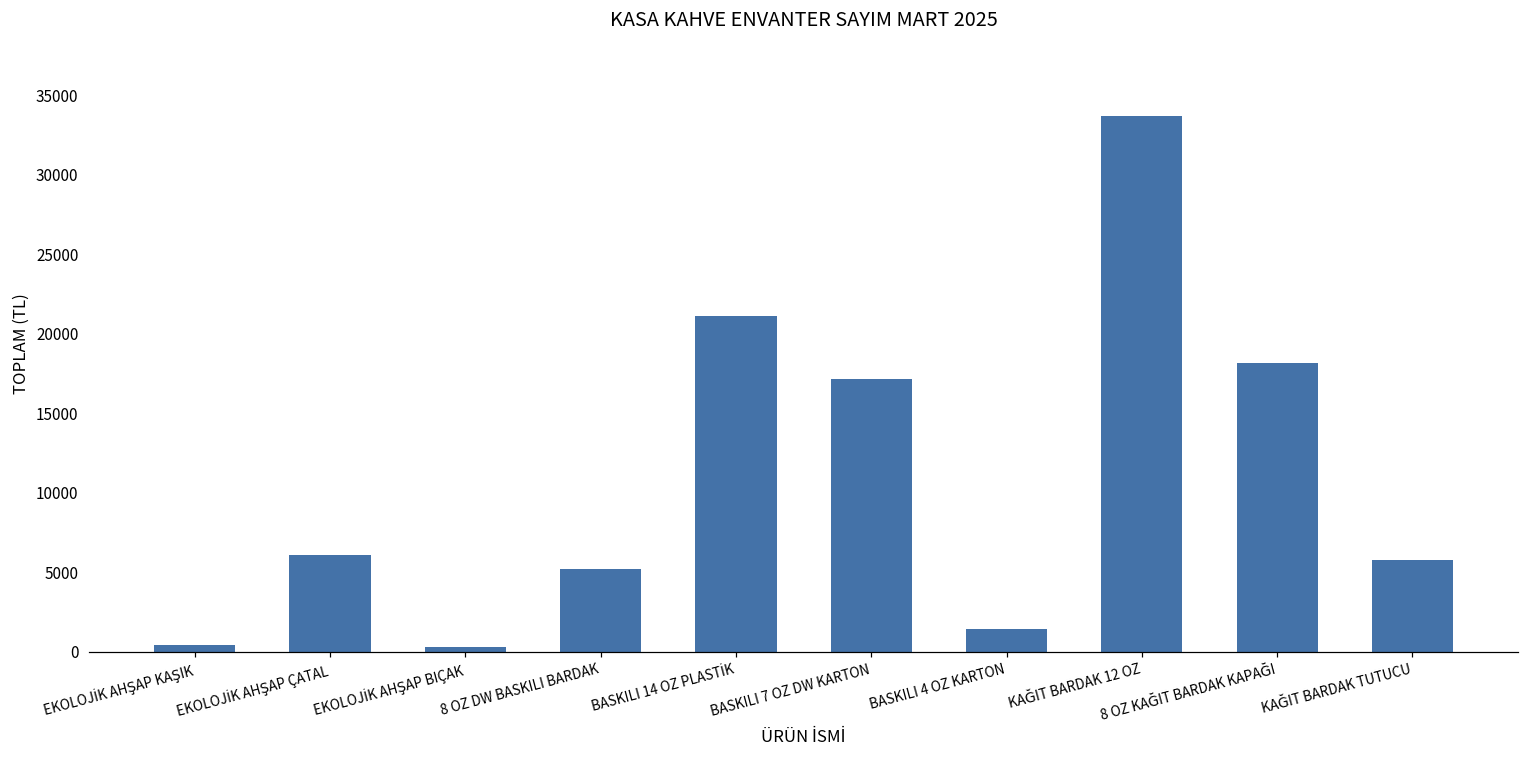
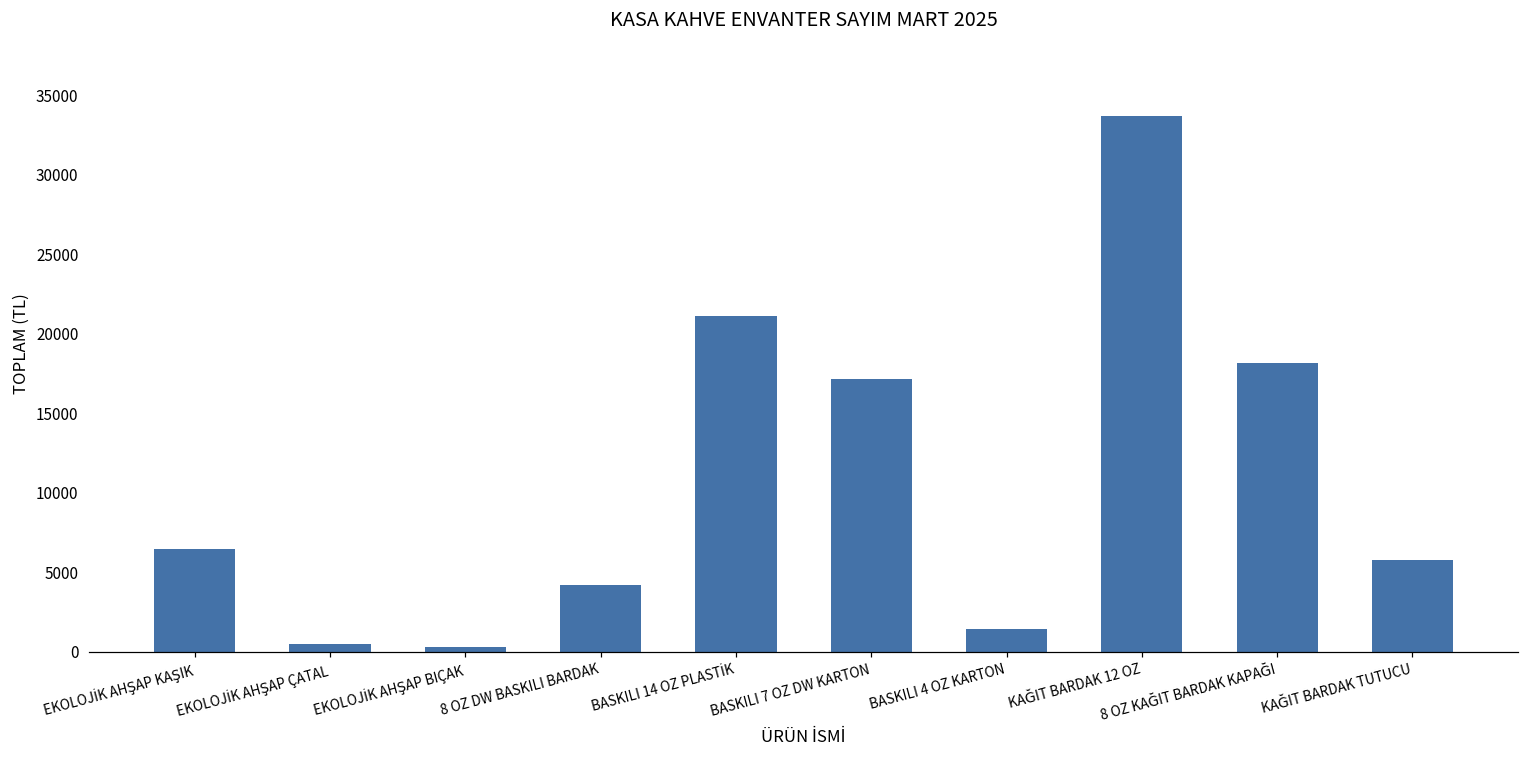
  {
-   "EKOLOJİK AHŞAP KAŞIK": 400,
-   "EKOLOJİK AHŞAP ÇATAL": 6100,
+   "EKOLOJİK AHŞAP KAŞIK": 6500,
+   "EKOLOJİK AHŞAP ÇATAL": 500,
    "EKOLOJİK AHŞAP BIÇAK": 300,
-   "8 OZ DW BASKILI BARDAK": 5200,
+   "8 OZ DW BASKILI BARDAK": 4200,
    "BASKILI 14 OZ PLASTİK": 21100,
    "BASKILI 7 OZ DW KARTON": 17100,
    "BASKILI 4 OZ KARTON": 1500,
    "KAĞIT BARDAK 12 OZ": 33700,
    "8 OZ KAĞIT BARDAK KAPAĞI": 18200,
    "KAĞIT BARDAK TUTUCU": 5800
  }
